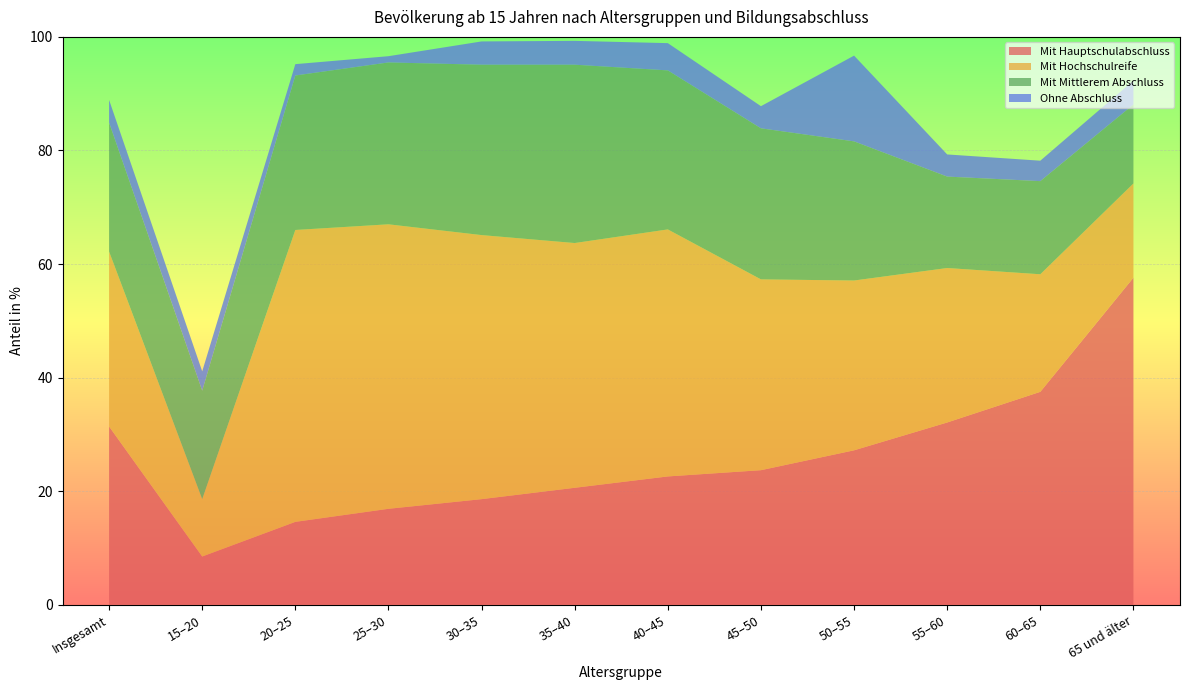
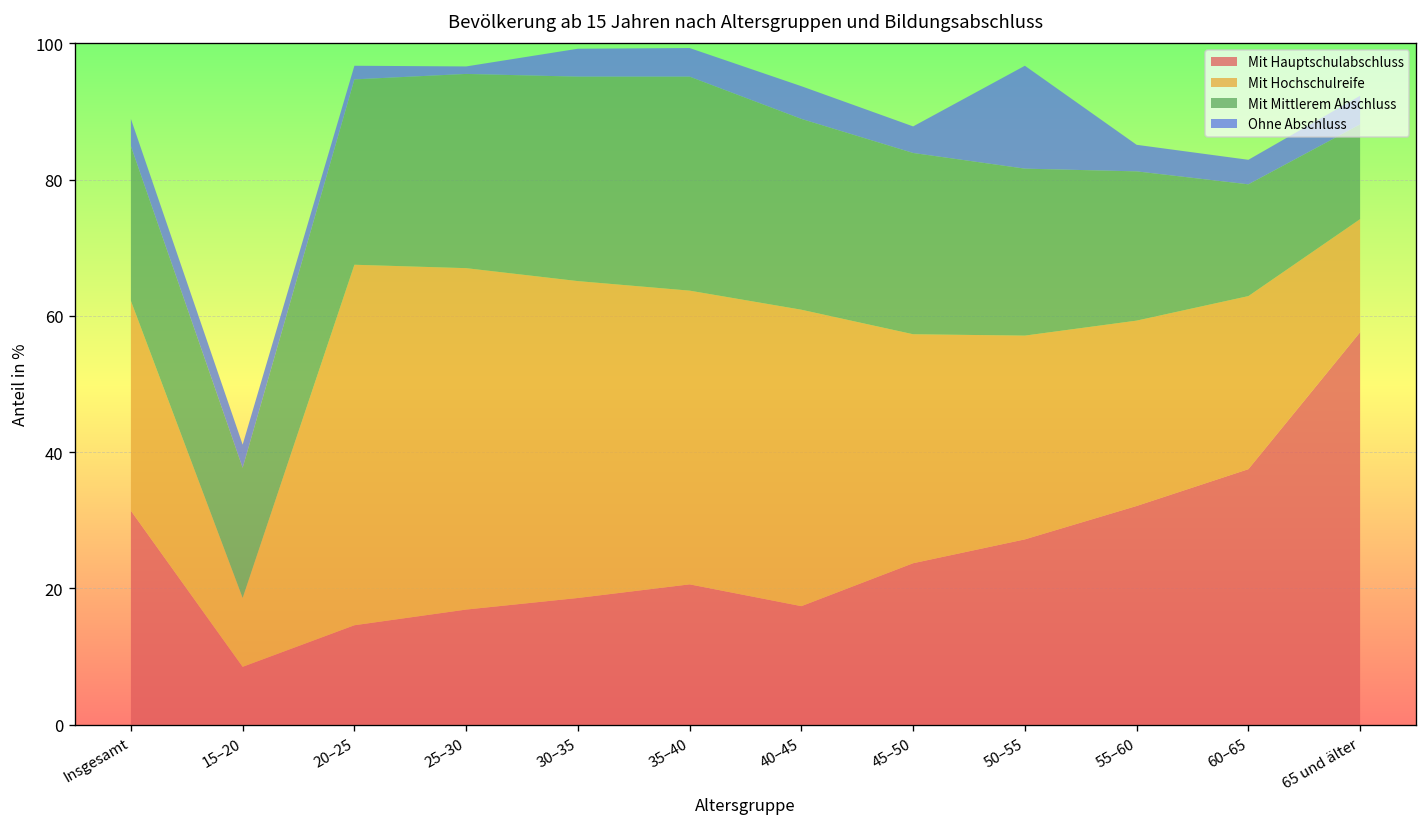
  {
    "Mit Hauptschulabschluss": {
      "Insgesamt": 31,
      "15–20": 9,
      "20–25": 15,
      "25–30": 17,
      "30–35": 19,
      "35–40": 21,
-     "40–45": 23,
+     "40–45": 17,
      "45–50": 24,
      "50–55": 27,
      "55–60": 32,
      "60–65": 38,
      "65 und älter": 58
    },
    "Mit Hochschulreife": {
      "Insgesamt": 31,
      "15–20": 10,
-     "20–25": 51,
+     "20–25": 53,
      "25–30": 50,
      "30–35": 46,
      "35–40": 43,
      "40–45": 44,
      "45–50": 34,
      "50–55": 30,
      "55–60": 27,
-     "60–65": 21,
+     "60–65": 25,
      "65 und älter": 17
    },
    "Mit Mittlerem Abschluss": {
      "Insgesamt": 23,
      "15–20": 19,
      "20–25": 27,
      "25–30": 29,
      "30–35": 30,
      "35–40": 31,
      "40–45": 28,
      "45–50": 27,
      "50–55": 25,
-     "55–60": 16,
+     "55–60": 22,
      "60–65": 16
    },
    "Ohne Abschluss": {
      "Insgesamt": 4,
      "15–20": 3,
      "20–25": 2,
      "25–30": 1,
      "30–35": 4,
      "35–40": 4,
      "40–45": 5,
      "45–50": 4,
      "50–55": 15,
      "55–60": 4,
      "60–65": 4
    }
  }
